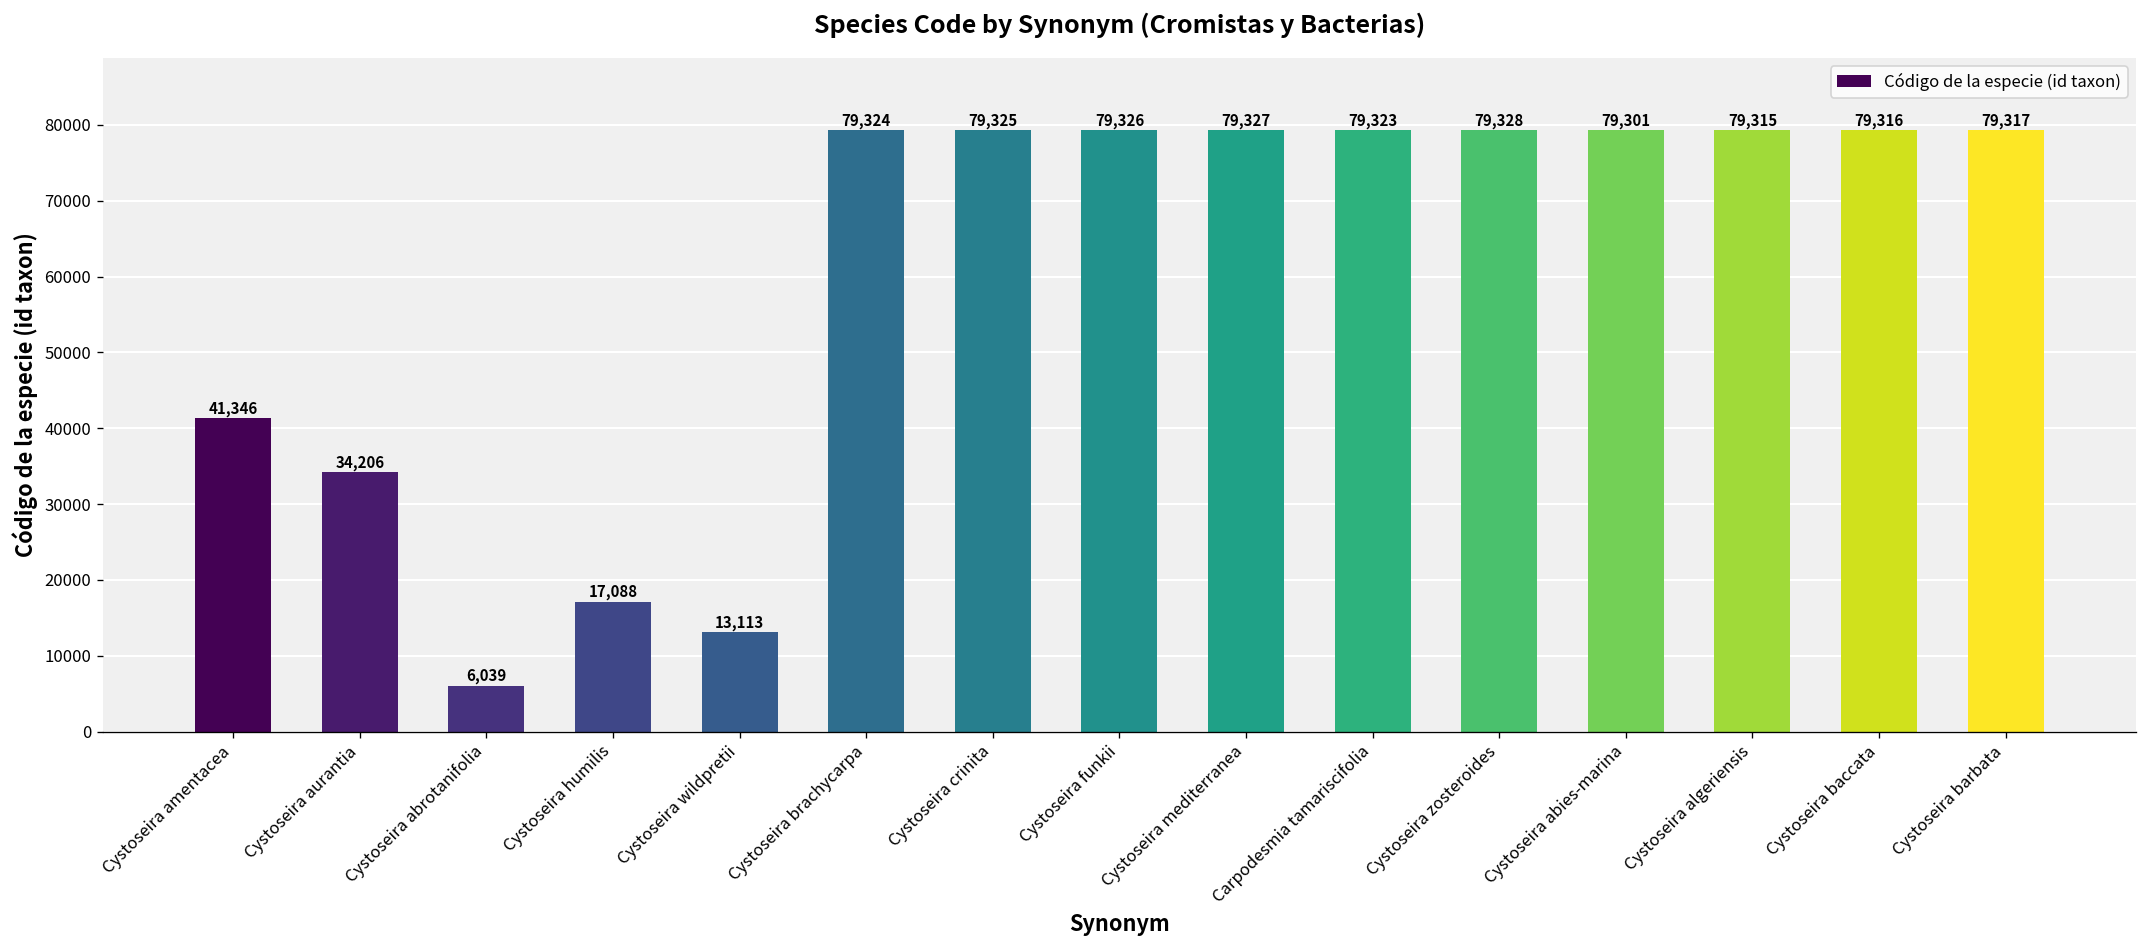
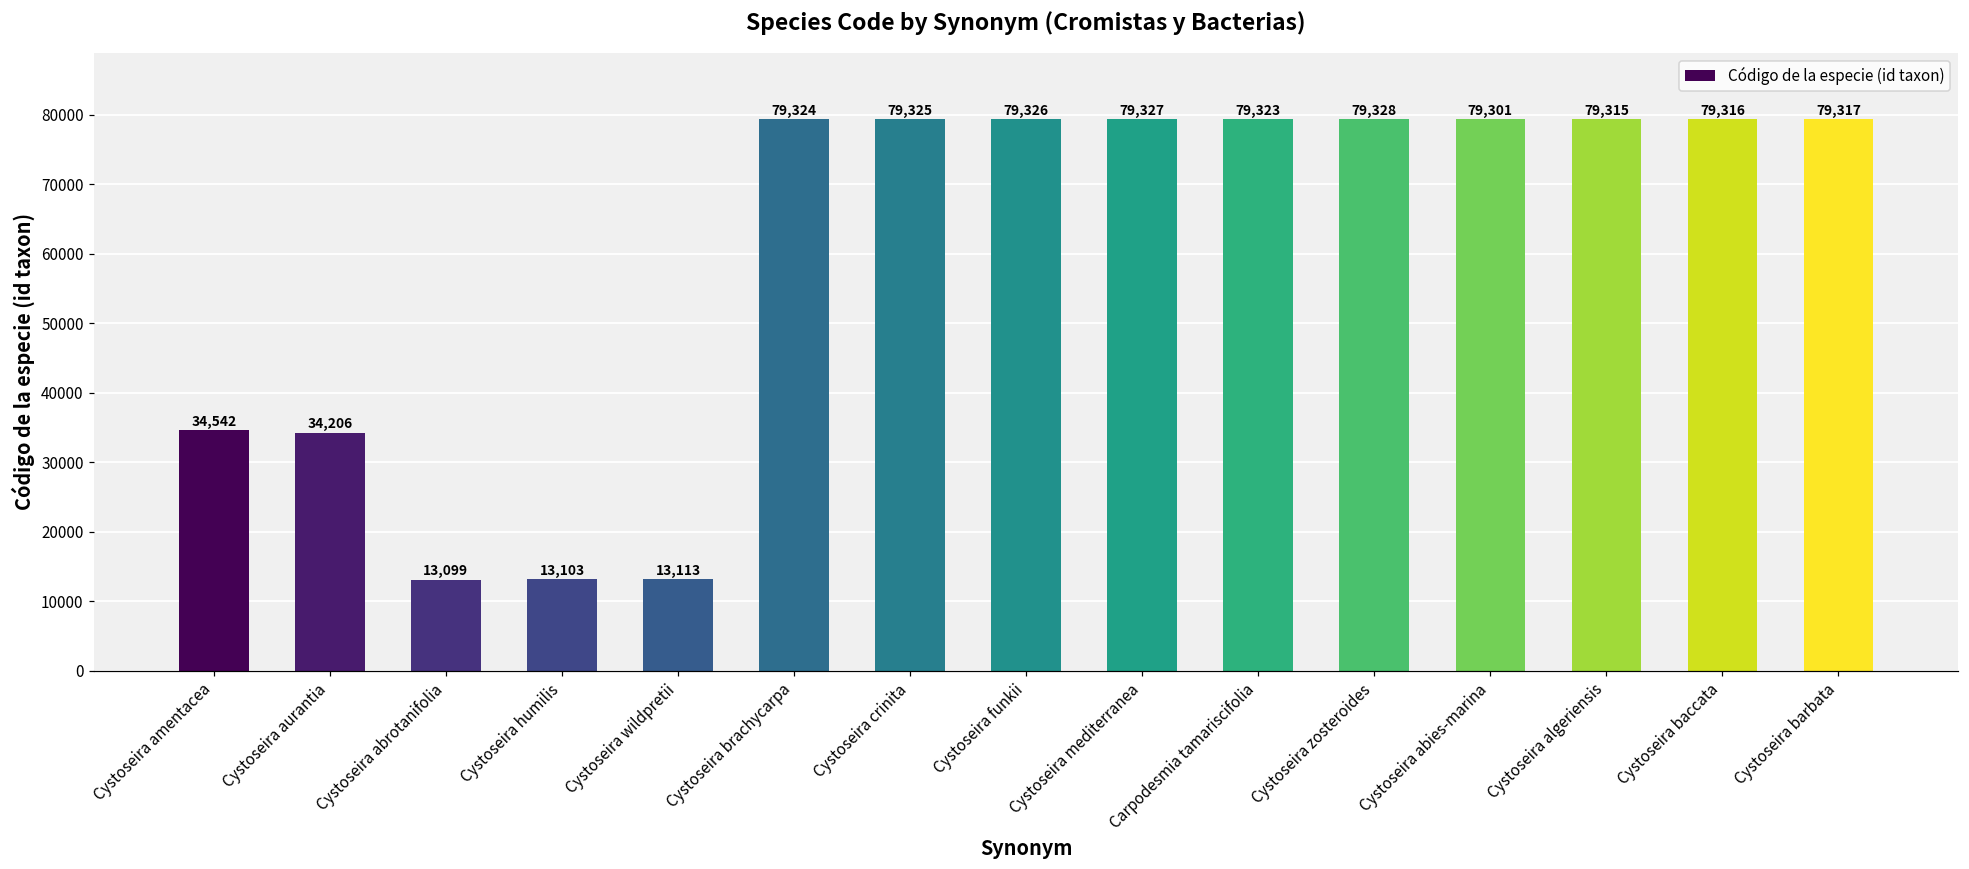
  {
-   "Cystoseira amentacea": "41,346",
+   "Cystoseira amentacea": "34,542",
    "Cystoseira aurantia": "34,206",
-   "Cystoseira abrotanifolia": "6,039",
-   "Cystoseira humilis": "17,088",
+   "Cystoseira abrotanifolia": "13,099",
+   "Cystoseira humilis": "13,103",
    "Cystoseira wildpretii": "13,113",
    "Cystoseira brachycarpa": "79,324",
    "Cystoseira crinita": "79,325",
    "Cystoseira funkii": "79,326",
    "Cystoseira mediterranea": "79,327",
    "Carpodesmia tamariscifolia": "79,323",
    "Cystoseira zosteroides": "79,328",
    "Cystoseira abies-marina": "79,301",
    "Cystoseira algeriensis": "79,315",
    "Cystoseira baccata": "79,316",
    "Cystoseira barbata": "79,317"
  }
